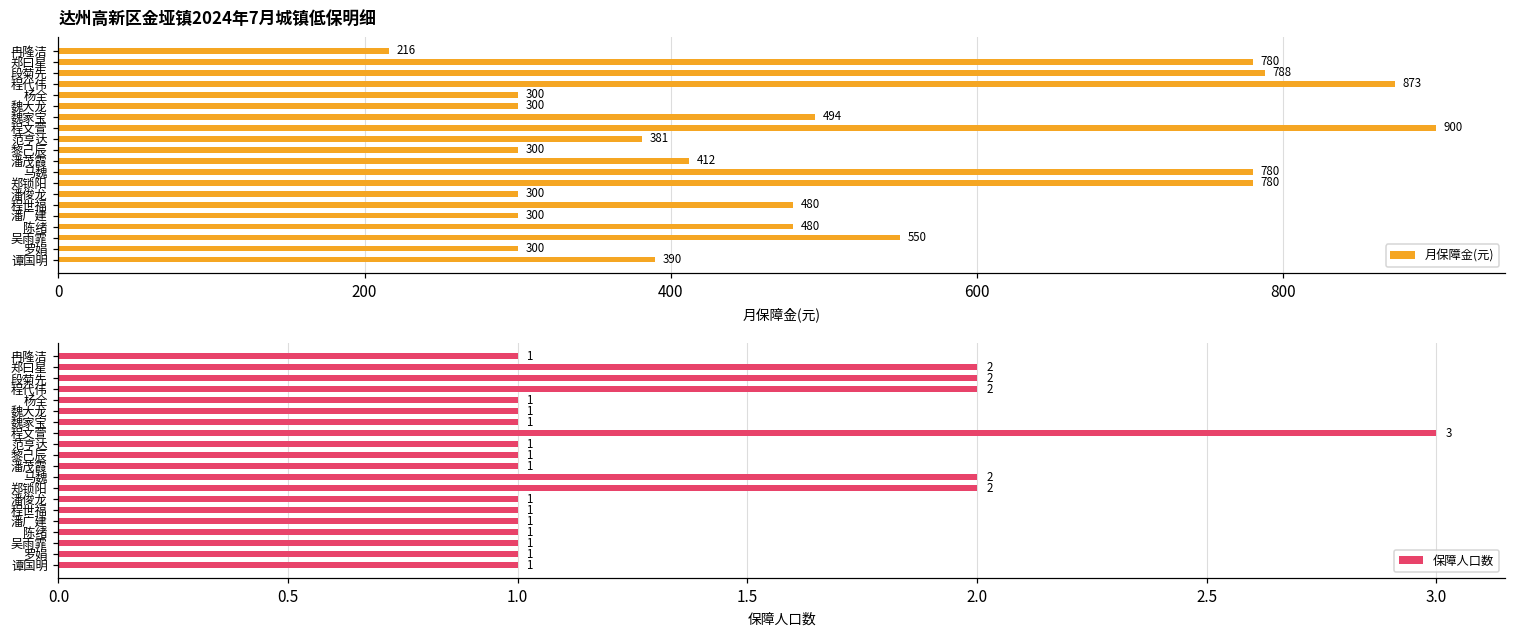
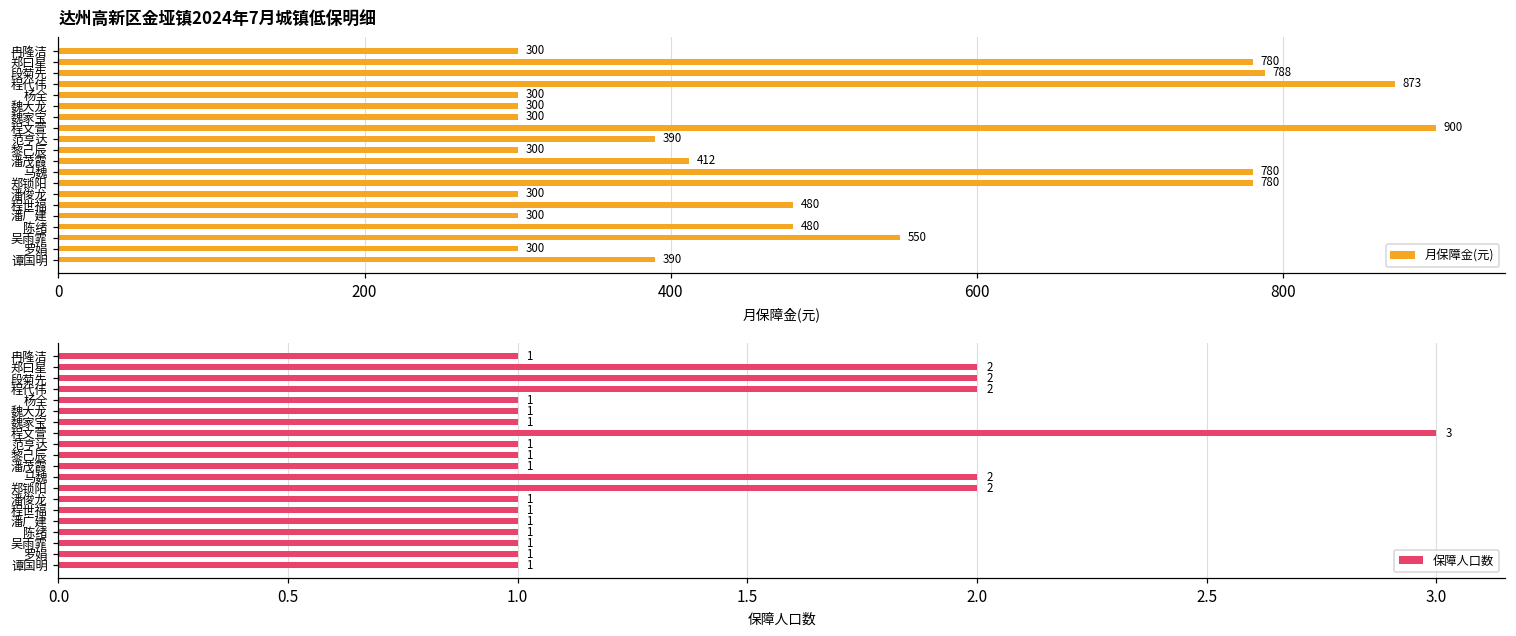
  {
    "达州高新区金垭镇2024年7月城镇低保明细": {
-     "冉隆洁": 216,
+     "冉隆洁": 300,
      "郑曰星": 780,
      "段菊先": 788,
      "程代伟": 873,
      "杨全": 300,
      "魏大龙": 300,
-     "魏家宝": 494,
+     "魏家宝": 300,
      "程文萱": 900,
-     "范亨达": 381,
+     "范亨达": 390,
      "黎己辰": 300,
      "潘茂霞": 412,
      "马魏": 780,
      "郑锁阳": 780,
      "潘俊龙": 300,
      "程世福": 480,
      "潘广建": 300,
      "陈绪": 480,
      "吴雨霏": 550,
      "罗娟": 300,
      "谭国明": 390
    }
  }
